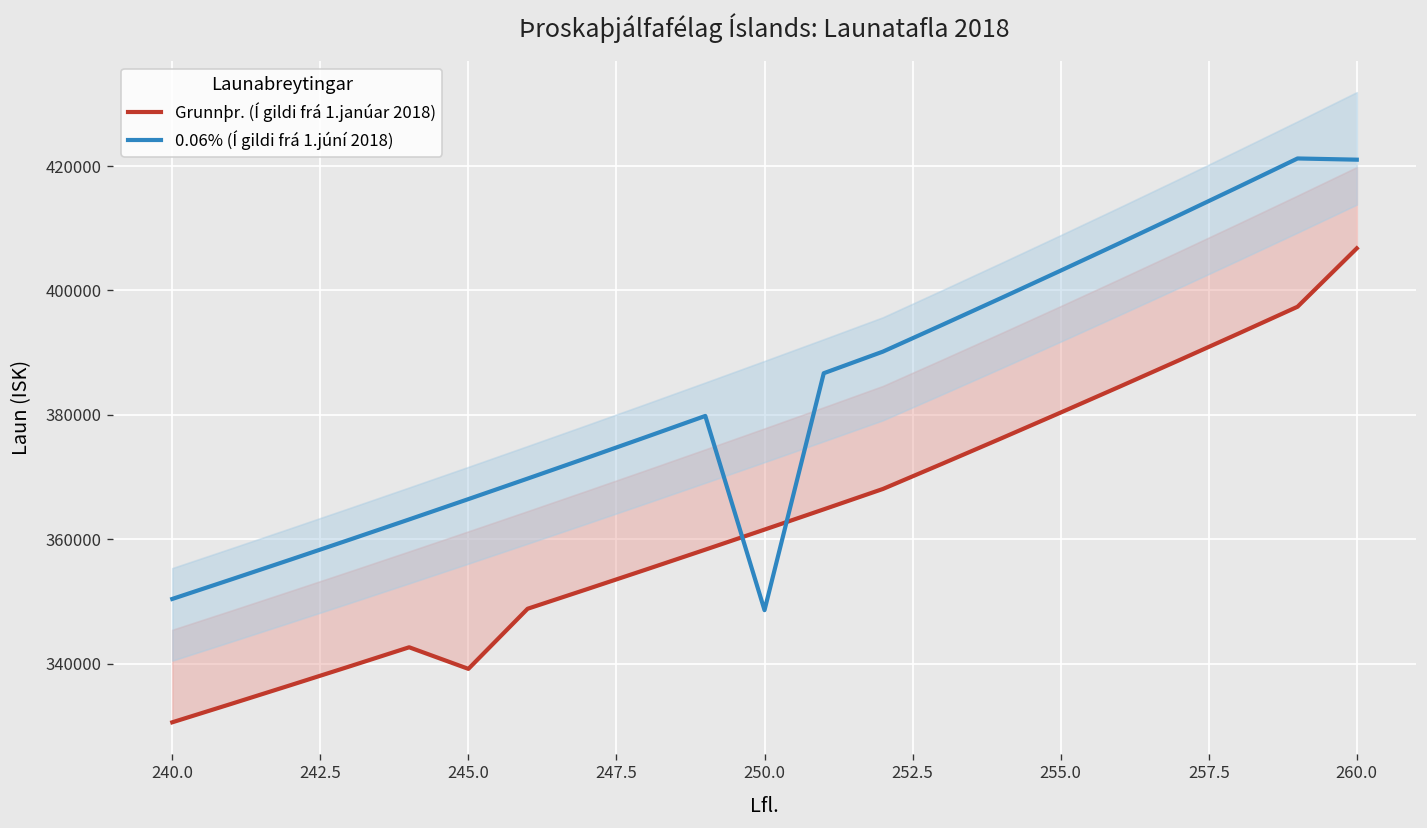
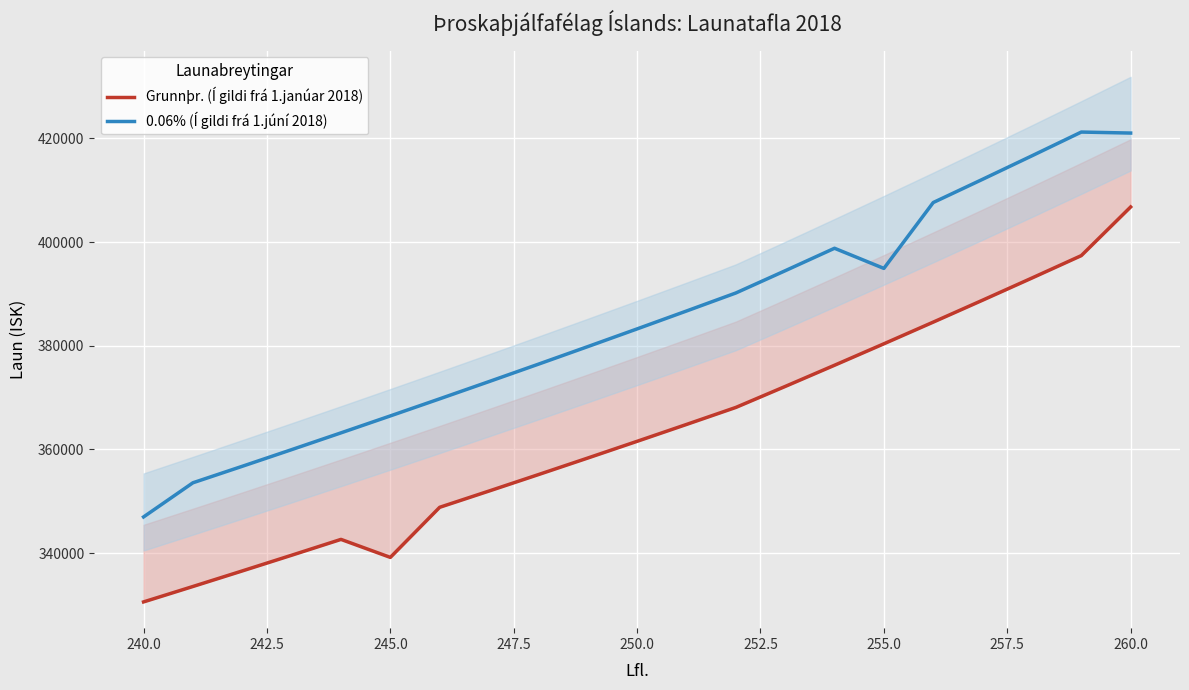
  {
    "Grunnþr. (Í gildi frá 1.janúar 2018)": {
      "240.0": 331000,
      "245.0": 339000,
      "250.0": 362000,
      "255.0": 380000,
      "260.0": 407000
    },
    "0.06% (Í gildi frá 1.júní 2018)": {
-     "240.0": 350000,
+     "240.0": 347000,
      "245.0": 366000,
-     "250.0": 349000,
-     "255.0": 403000,
+     "250.0": 383000,
+     "255.0": 395000,
      "260.0": 421000
    }
  }
